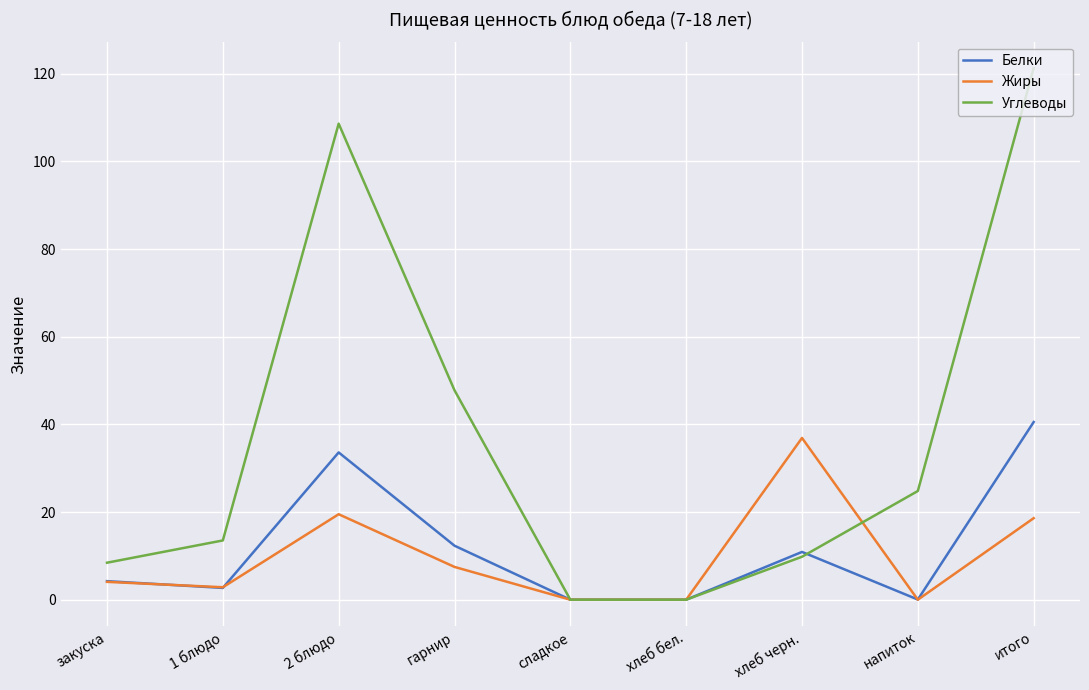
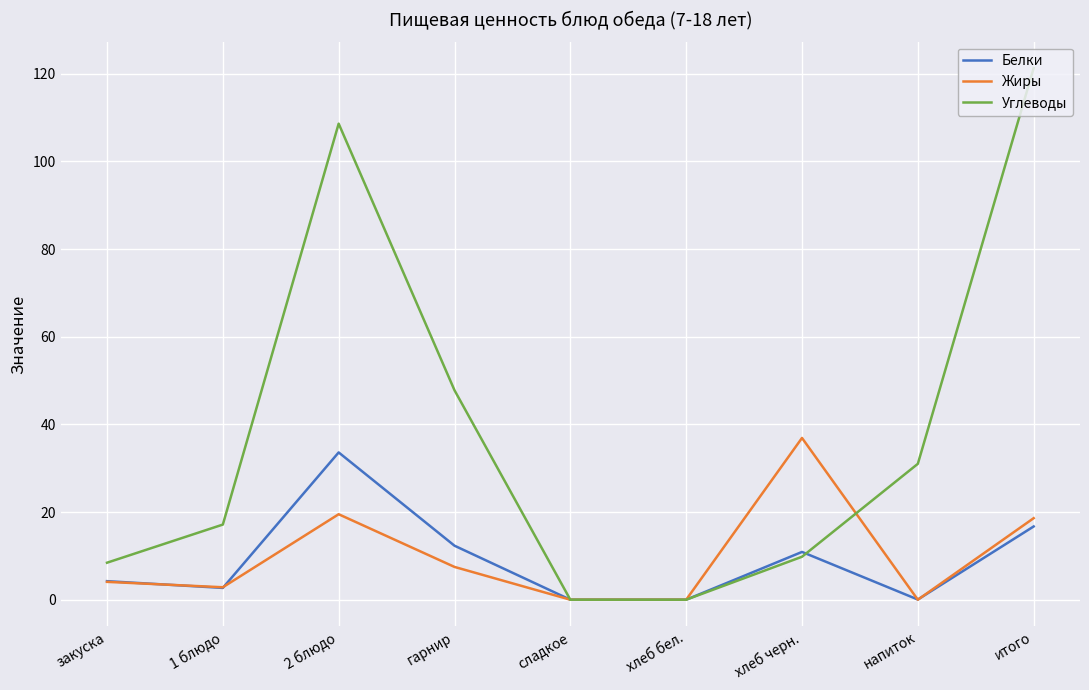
  {
    "Белки": {
      "2 блюдо": 34,
      "гарнир": 12,
      "хлеб черн.": 11,
-     "итого": 41
+     "итого": 17
    },
    "Жиры": {
      "2 блюдо": 20,
      "гарнир": 7,
      "хлеб черн.": 37,
      "итого": 19
    },
    "Углеводы": {
      "закуска": 8,
-     "1 блюдо": 14,
+     "1 блюдо": 17,
      "2 блюдо": 109,
      "гарнир": 48,
      "хлеб черн.": 10,
-     "напиток": 25
+     "напиток": 31
    }
  }
